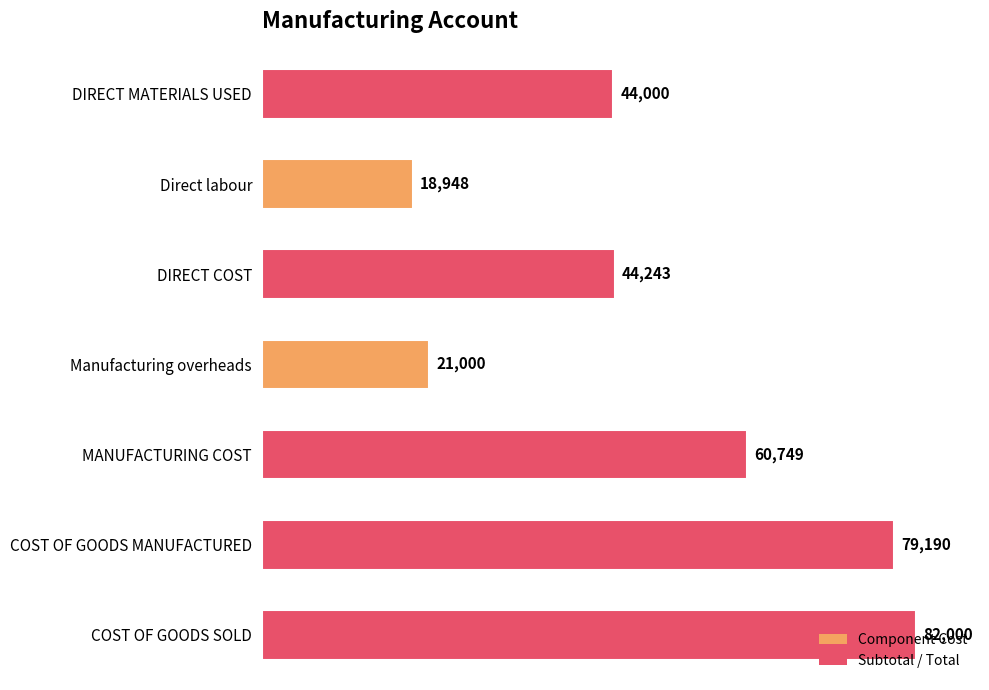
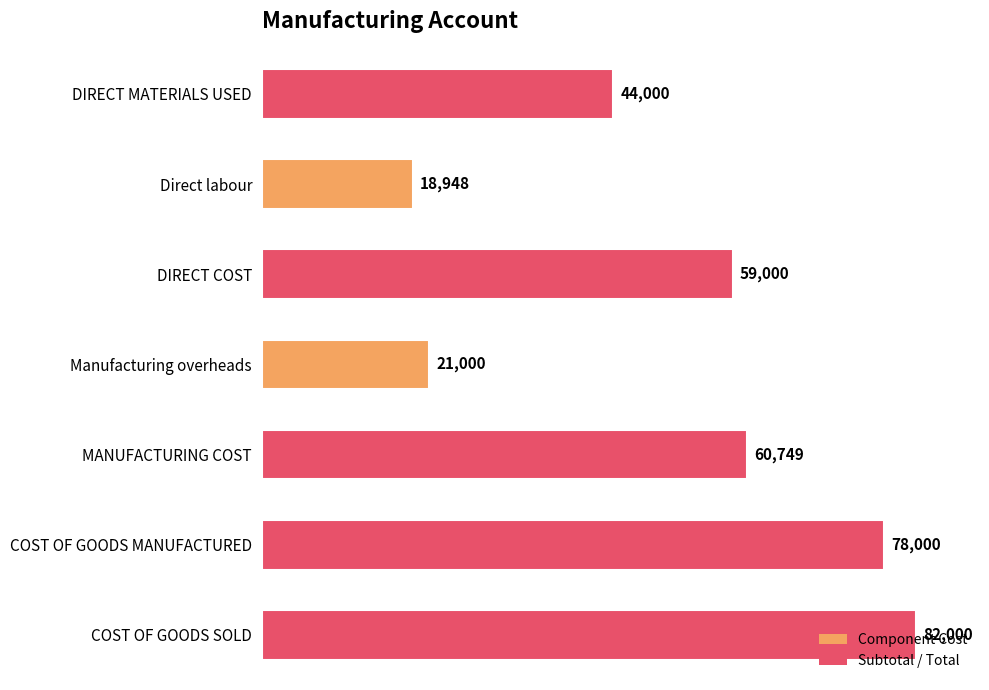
  {
    "DIRECT MATERIALS USED": "44,000",
    "Direct labour": "18,948",
-   "DIRECT COST": "44,243",
+   "DIRECT COST": "59,000",
    "Manufacturing overheads": "21,000",
    "MANUFACTURING COST": "60,749",
-   "COST OF GOODS MANUFACTURED": "79,190",
+   "COST OF GOODS MANUFACTURED": "78,000",
    "COST OF GOODS SOLD": "82,000"
  }
